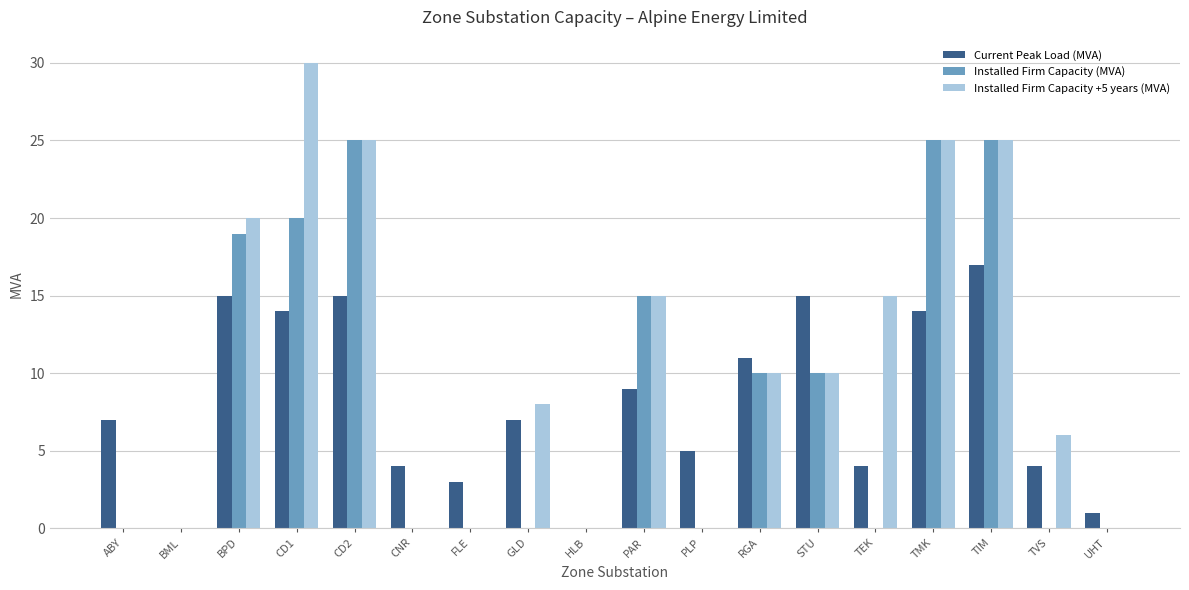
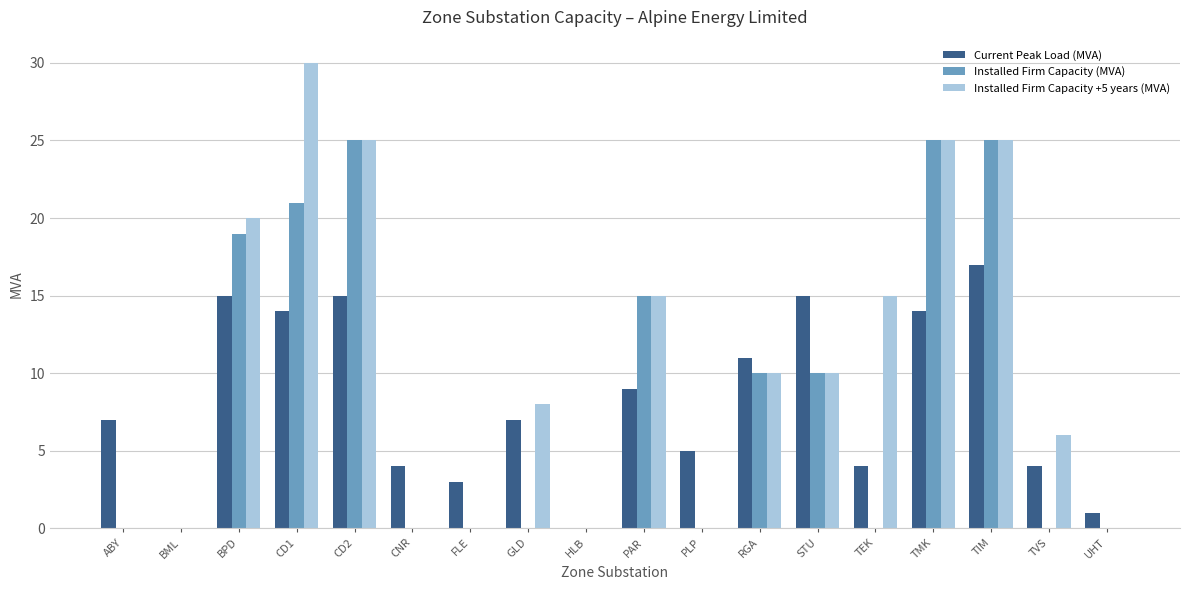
  {
    "Current Peak Load (MVA)": {
      "ABY": 7,
      "BML": 0,
      "BPD": 15,
      "CD1": 14,
      "CD2": 15,
      "CNR": 4,
      "FLE": 3,
      "GLD": 7,
      "HLB": 0,
      "PAR": 9,
      "PLP": 5,
      "RGA": 11,
      "STU": 15,
      "TEK": 4,
      "TMK": 14,
      "TIM": 17,
      "TVS": 4,
      "UHT": 1
    },
    "Installed Firm Capacity (MVA)": {
      "ABY": 0,
      "BML": 0,
      "BPD": 19,
-     "CD1": 20,
+     "CD1": 21,
      "CD2": 25,
      "CNR": 0,
      "FLE": 0,
      "GLD": 0,
      "HLB": 0,
      "PAR": 15,
      "PLP": 0,
      "RGA": 10,
      "STU": 10,
      "TEK": 0,
      "TMK": 25,
      "TIM": 25,
      "TVS": 0,
      "UHT": 0
    },
    "Installed Firm Capacity +5 years (MVA)": {
      "ABY": 0,
      "BML": 0,
      "BPD": 20,
      "CD1": 30,
      "CD2": 25,
      "CNR": 0,
      "FLE": 0,
      "GLD": 8,
      "HLB": 0,
      "PAR": 15,
      "PLP": 0,
      "RGA": 10,
      "STU": 10,
      "TEK": 15,
      "TMK": 25,
      "TIM": 25,
      "TVS": 6,
      "UHT": 0
    }
  }
